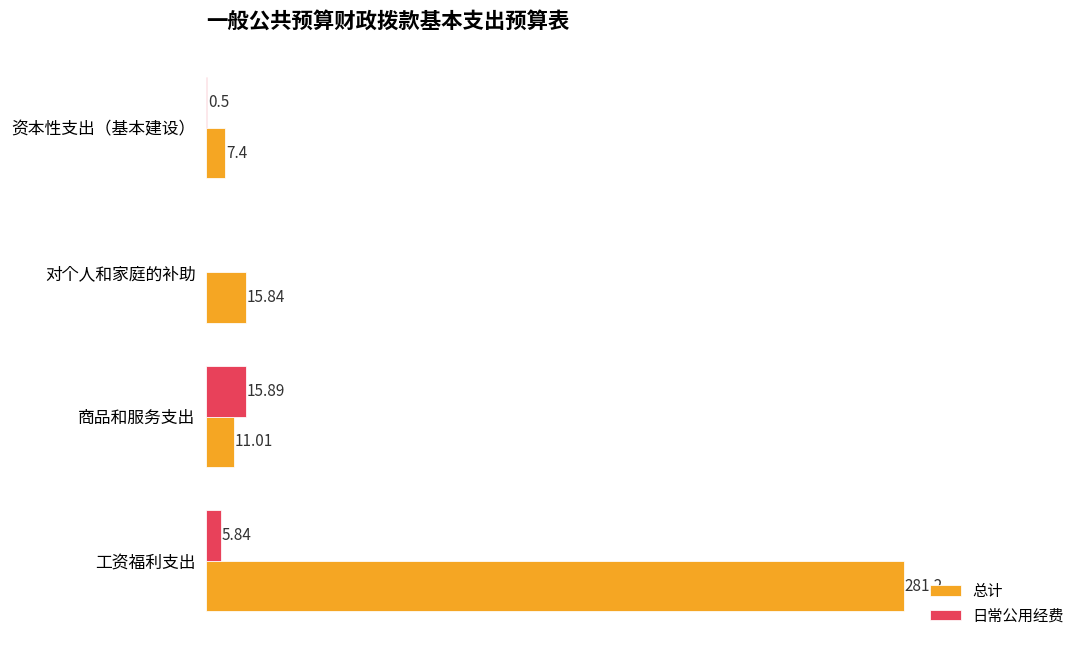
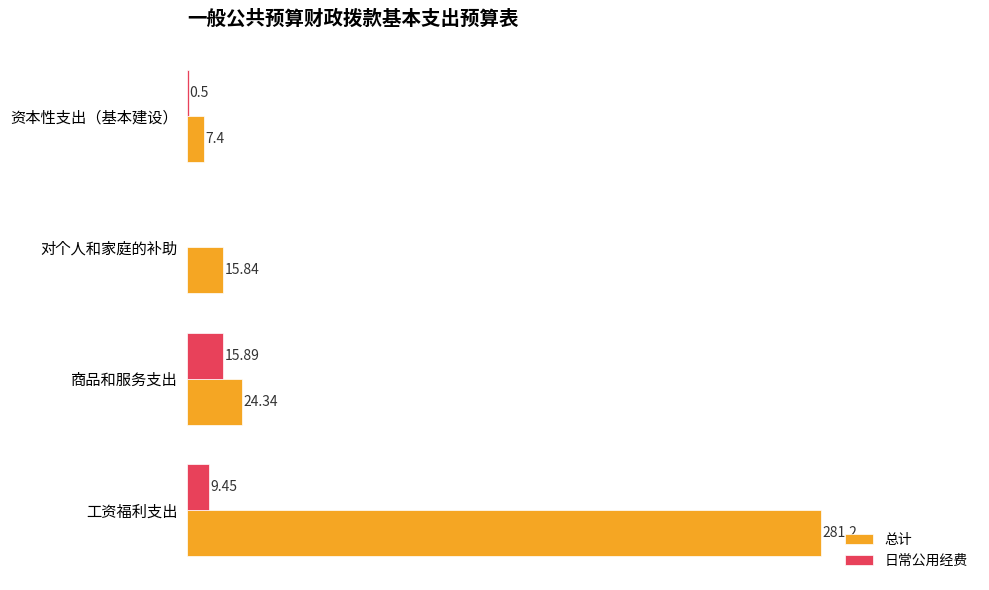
  {
    "总计": {
      "资本性支出（基本建设）": 7.4,
      "对个人和家庭的补助": 15.84,
-     "商品和服务支出": 11.01,
+     "商品和服务支出": 24.34,
      "工资福利支出": 281.2
    },
    "日常公用经费": {
      "资本性支出（基本建设）": 0.5,
      "商品和服务支出": 15.89,
-     "工资福利支出": 5.84
+     "工资福利支出": 9.45
    }
  }
